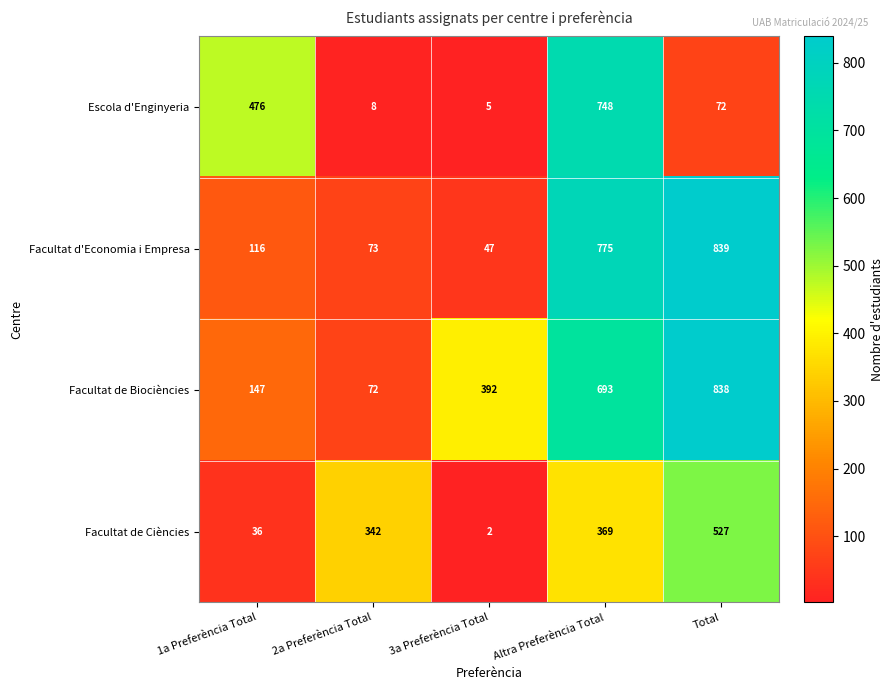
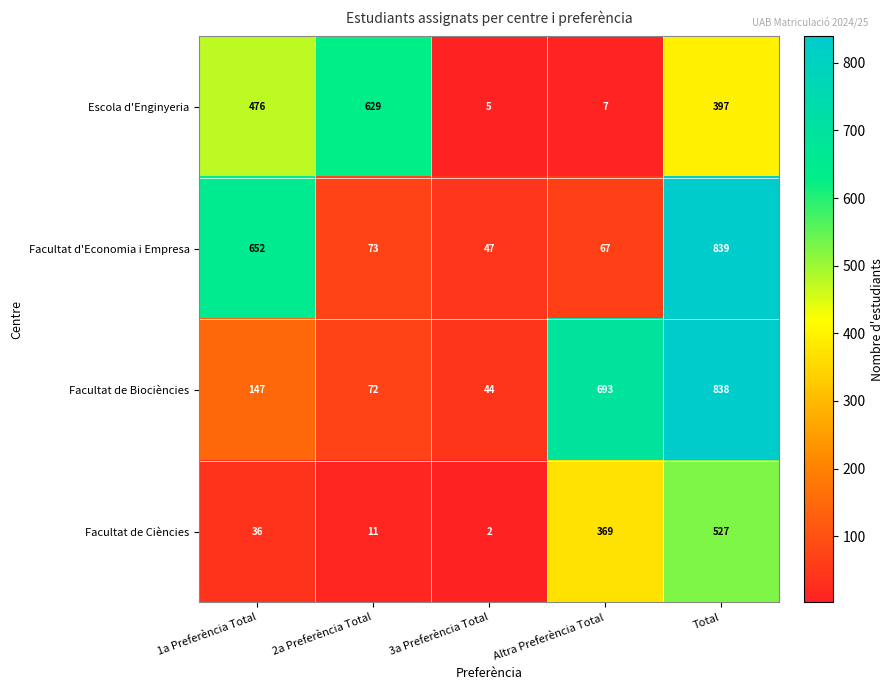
  {
    "Escola d'Enginyeria": {
      "1a Preferència Total": 476,
-     "2a Preferència Total": 8,
+     "2a Preferència Total": 629,
      "3a Preferència Total": 5,
-     "Altra Preferència Total": 748,
-     "Total": 72
+     "Altra Preferència Total": 7,
+     "Total": 397
    },
    "Facultat d'Economia i Empresa": {
-     "1a Preferència Total": 116,
+     "1a Preferència Total": 652,
      "2a Preferència Total": 73,
      "3a Preferència Total": 47,
-     "Altra Preferència Total": 775,
+     "Altra Preferència Total": 67,
      "Total": 839
    },
    "Facultat de Biociències": {
      "1a Preferència Total": 147,
      "2a Preferència Total": 72,
-     "3a Preferència Total": 392,
+     "3a Preferència Total": 44,
      "Altra Preferència Total": 693,
      "Total": 838
    },
    "Facultat de Ciències": {
      "1a Preferència Total": 36,
-     "2a Preferència Total": 342,
+     "2a Preferència Total": 11,
      "3a Preferència Total": 2,
      "Altra Preferència Total": 369,
      "Total": 527
    }
  }
